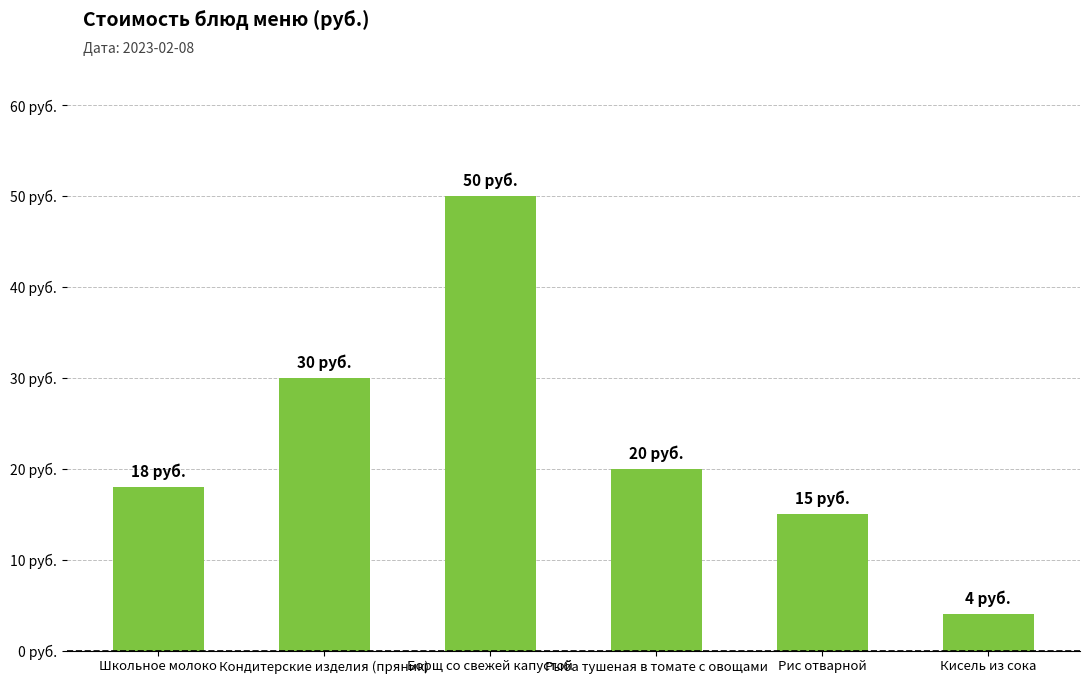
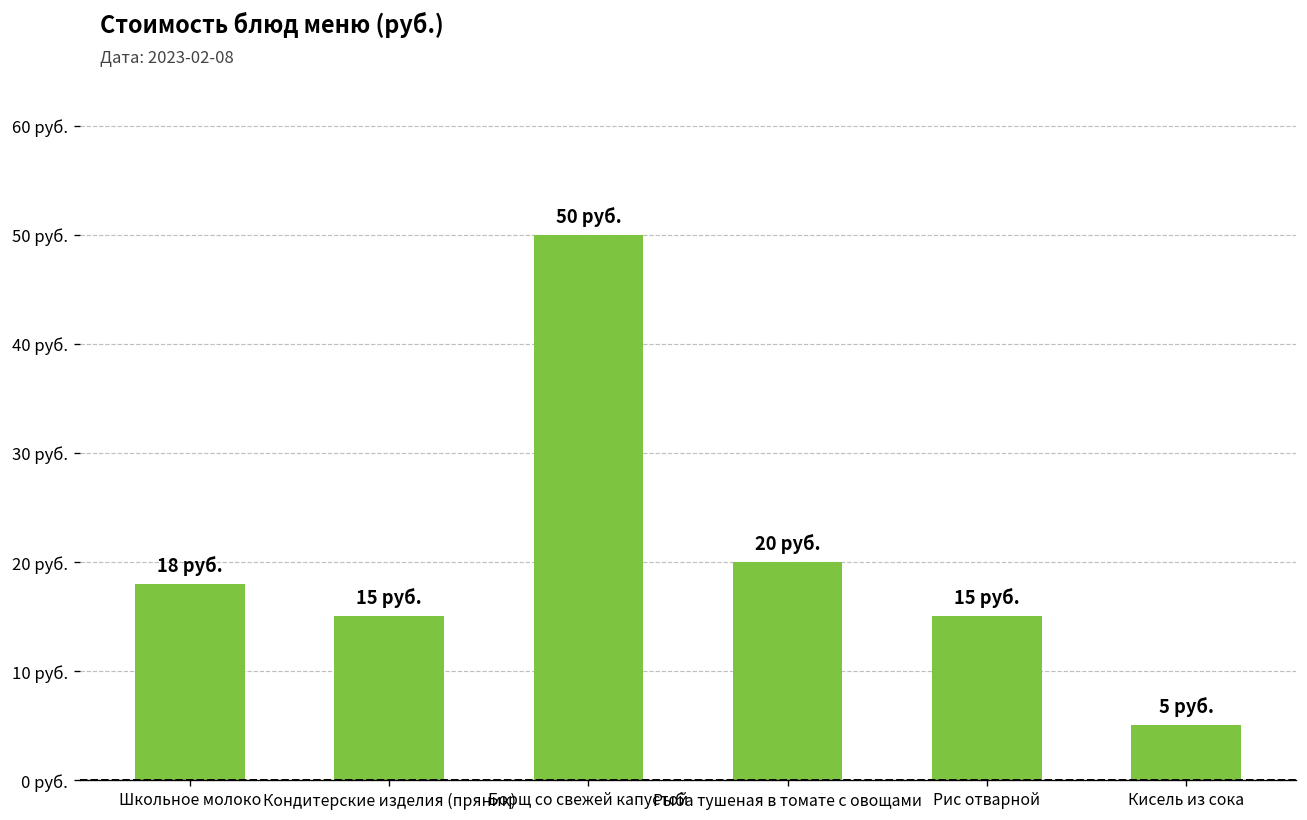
  {
    "Школьное молоко": 18,
-   "Кондитерские изделия (пряник)": 30,
+   "Кондитерские изделия (пряник)": 15,
    "Рыба тушеная в томате с овощами": 20,
    "Рис отварной": 15,
-   "Кисель из сока": 4
+   "Кисель из сока": 5
  }
